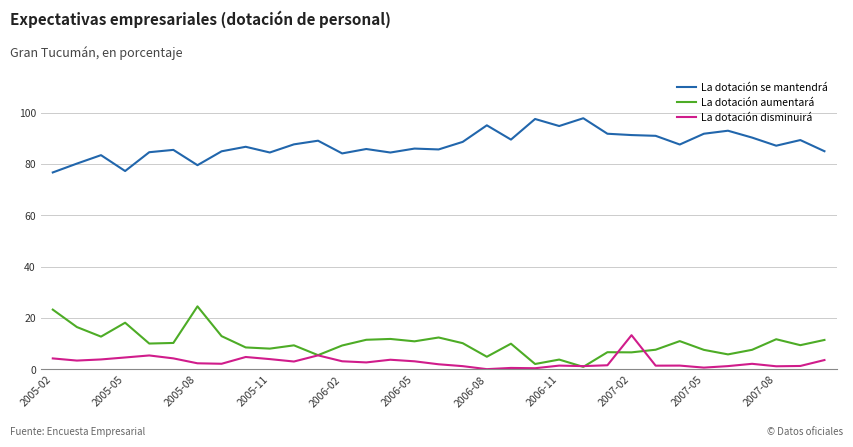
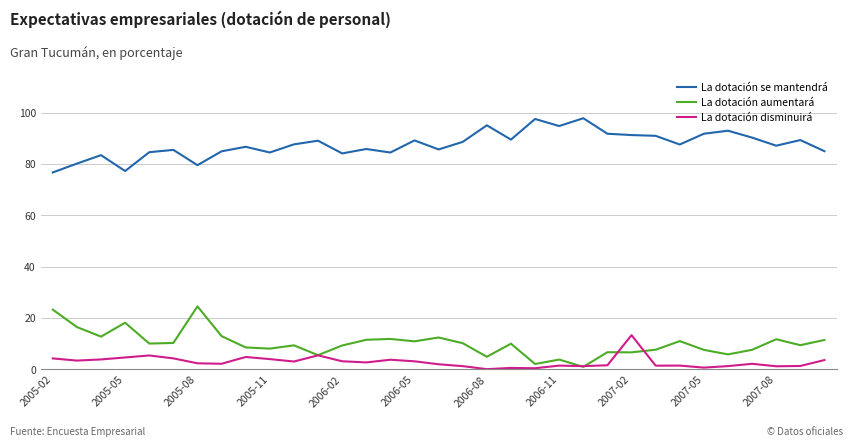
  {
    "La dotación se mantendrá": {
      "2005-02": 77,
      "2005-05": 77,
      "2005-08": 79,
      "2005-11": 84,
      "2006-02": 84,
-     "2006-05": 86,
+     "2006-05": 89,
      "2006-08": 95,
      "2006-11": 95,
      "2007-02": 91,
      "2007-05": 92,
      "2007-08": 87
    },
    "La dotación aumentará": {
      "2005-02": 23,
      "2005-05": 18,
      "2005-08": 25,
      "2005-11": 8,
      "2006-02": 9,
      "2006-05": 11,
      "2006-08": 5,
      "2006-11": 4,
      "2007-02": 7,
      "2007-05": 8,
      "2007-08": 12
    },
    "La dotación disminuirá": {
      "2005-02": 4,
      "2005-05": 5,
      "2005-08": 2,
      "2005-11": 4,
      "2006-02": 3,
      "2006-05": 3,
      "2006-08": 0,
      "2006-11": 1,
      "2007-02": 13,
      "2007-05": 1,
      "2007-08": 1
    }
  }
